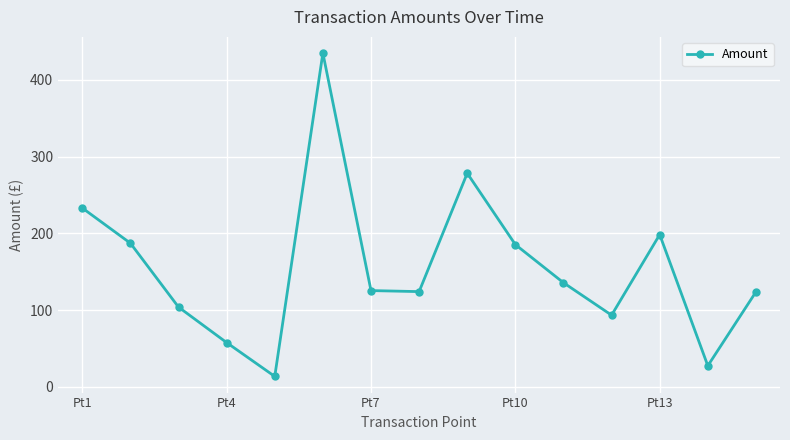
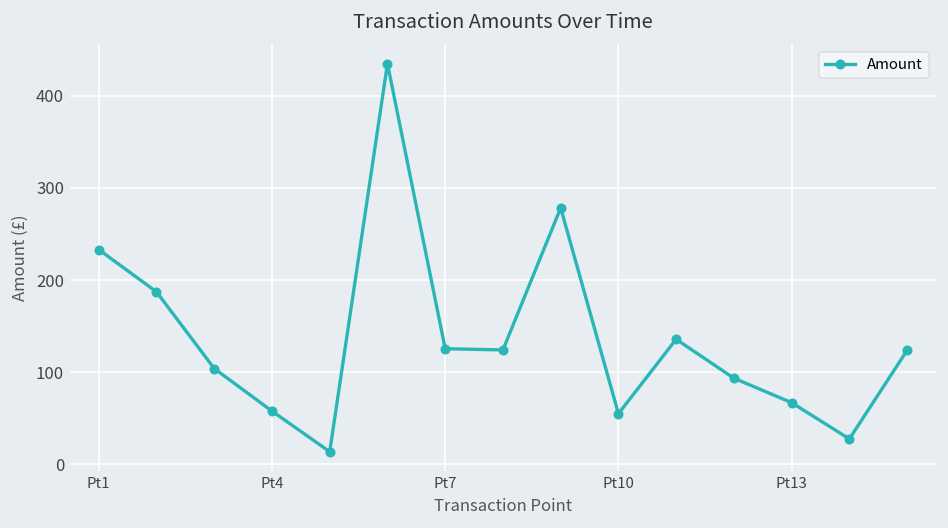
  {
    "Pt1": 230,
    "Pt4": 60,
    "Pt7": 130,
-   "Pt10": 190,
-   "Pt13": 200
+   "Pt10": 60,
+   "Pt13": 70
  }
